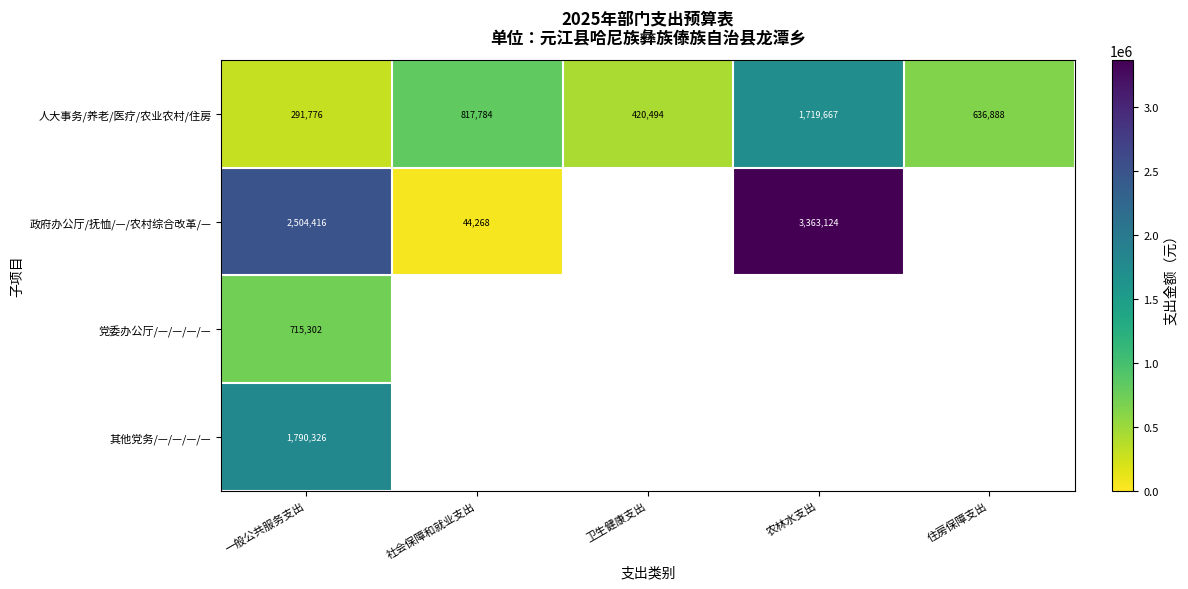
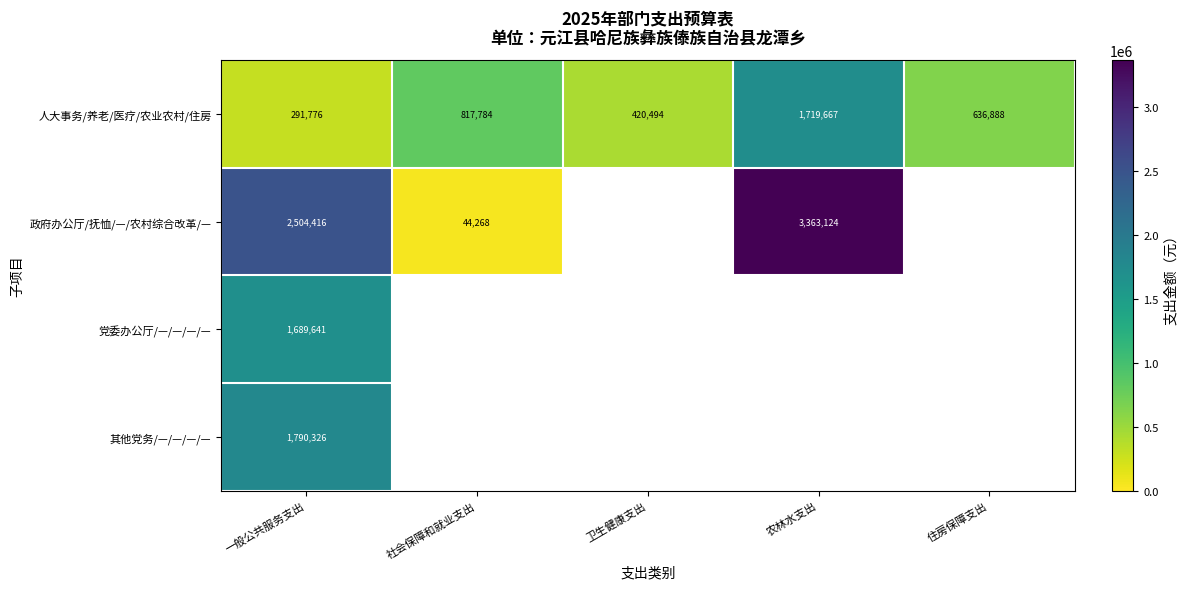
  {
    "人大事务/养老/医疗/农业农村/住房": {
      "一般公共服务支出": "291,776",
      "社会保障和就业支出": "817,784",
      "卫生健康支出": "420,494",
      "农林水支出": "1,719,667",
      "住房保障支出": "636,888"
    },
    "政府办公厅/抚恤/—/农村综合改革/—": {
      "一般公共服务支出": "2,504,416",
      "社会保障和就业支出": "44,268",
      "农林水支出": "3,363,124"
    },
    "党委办公厅/—/—/—/—": {
-     "一般公共服务支出": "715,302"
+     "一般公共服务支出": "1,689,641"
    },
    "其他党务/—/—/—/—": {
      "一般公共服务支出": "1,790,326"
    }
  }
